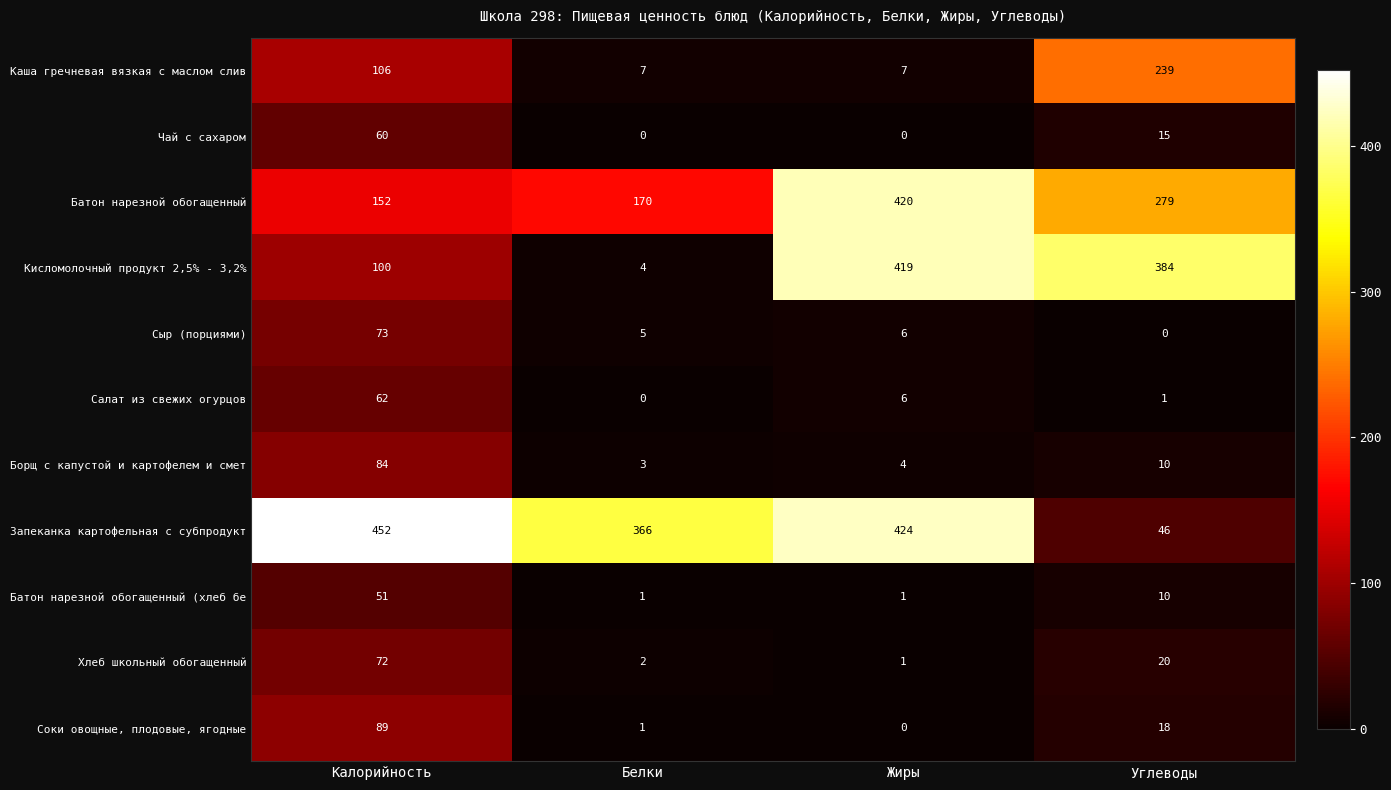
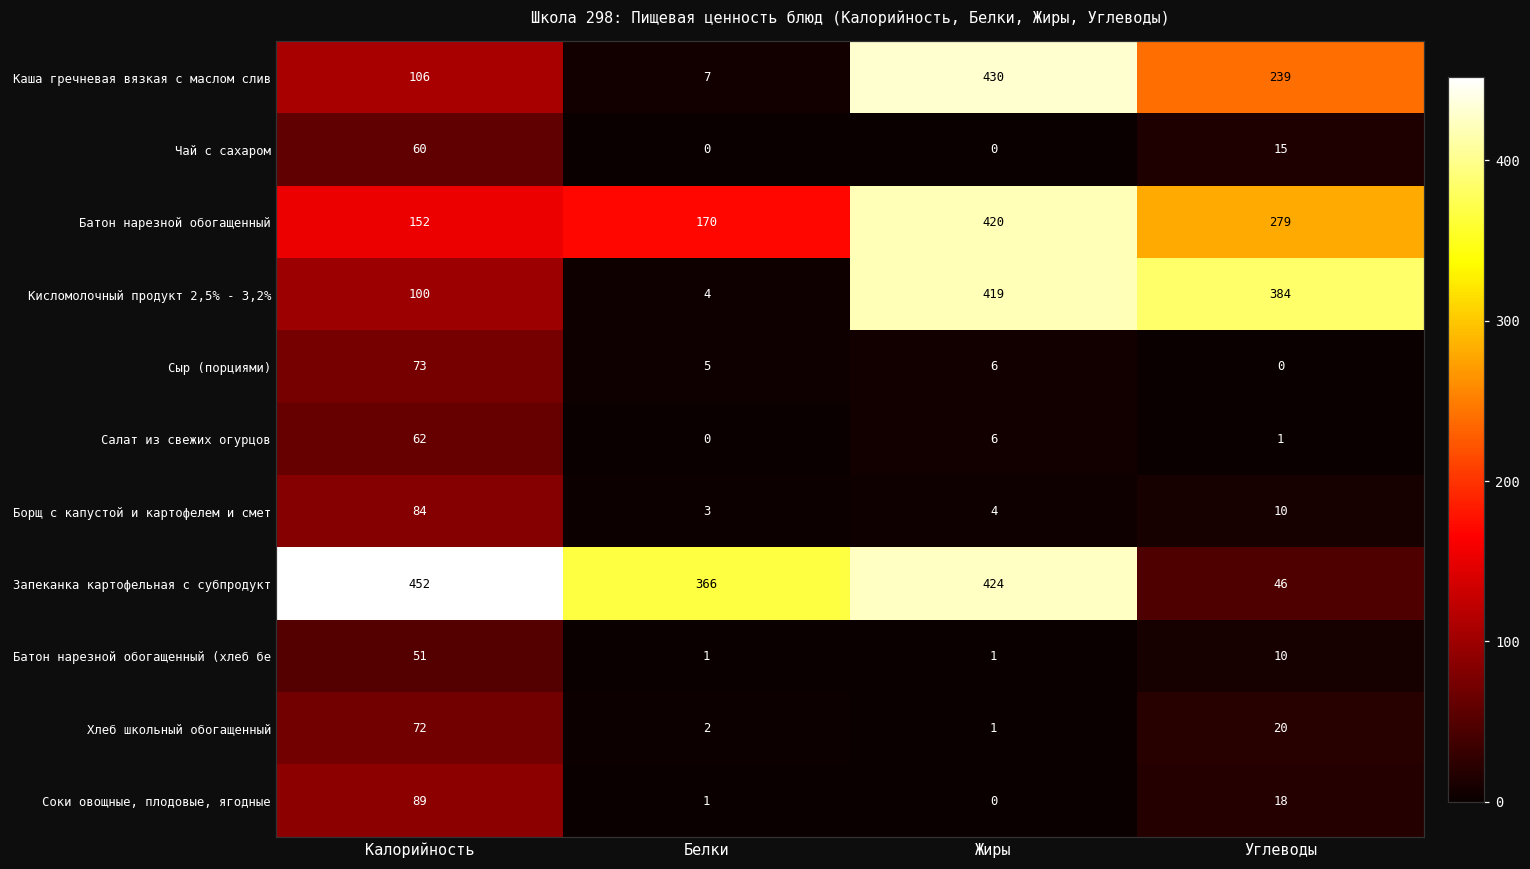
  {
    "Каша гречневая вязкая с маслом слив": {
      "Калорийность": 106,
      "Белки": 7,
-     "Жиры": 7,
+     "Жиры": 430,
      "Углеводы": 239
    },
    "Чай с сахаром": {
      "Калорийность": 60,
      "Белки": 0,
      "Жиры": 0,
      "Углеводы": 15
    },
    "Батон нарезной обогащенный": {
      "Калорийность": 152,
      "Белки": 170,
      "Жиры": 420,
      "Углеводы": 279
    },
    "Кисломолочный продукт 2,5% - 3,2%": {
      "Калорийность": 100,
      "Белки": 4,
      "Жиры": 419,
      "Углеводы": 384
    },
    "Сыр (порциями)": {
      "Калорийность": 73,
      "Белки": 5,
      "Жиры": 6,
      "Углеводы": 0
    },
    "Салат из свежих огурцов": {
      "Калорийность": 62,
      "Белки": 0,
      "Жиры": 6,
      "Углеводы": 1
    },
    "Борщ с капустой и картофелем и смет": {
      "Калорийность": 84,
      "Белки": 3,
      "Жиры": 4,
      "Углеводы": 10
    },
    "Запеканка картофельная с субпродукт": {
      "Калорийность": 452,
      "Белки": 366,
      "Жиры": 424,
      "Углеводы": 46
    },
    "Батон нарезной обогащенный (хлеб бе": {
      "Калорийность": 51,
      "Белки": 1,
      "Жиры": 1,
      "Углеводы": 10
    },
    "Хлеб школьный обогащенный": {
      "Калорийность": 72,
      "Белки": 2,
      "Жиры": 1,
      "Углеводы": 20
    },
    "Соки овощные, плодовые, ягодные": {
      "Калорийность": 89,
      "Белки": 1,
      "Жиры": 0,
      "Углеводы": 18
    }
  }
